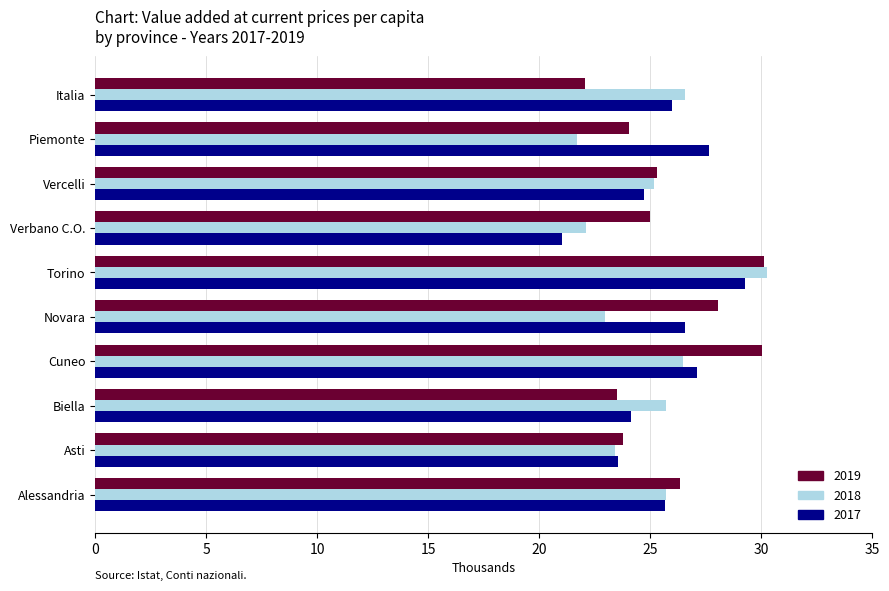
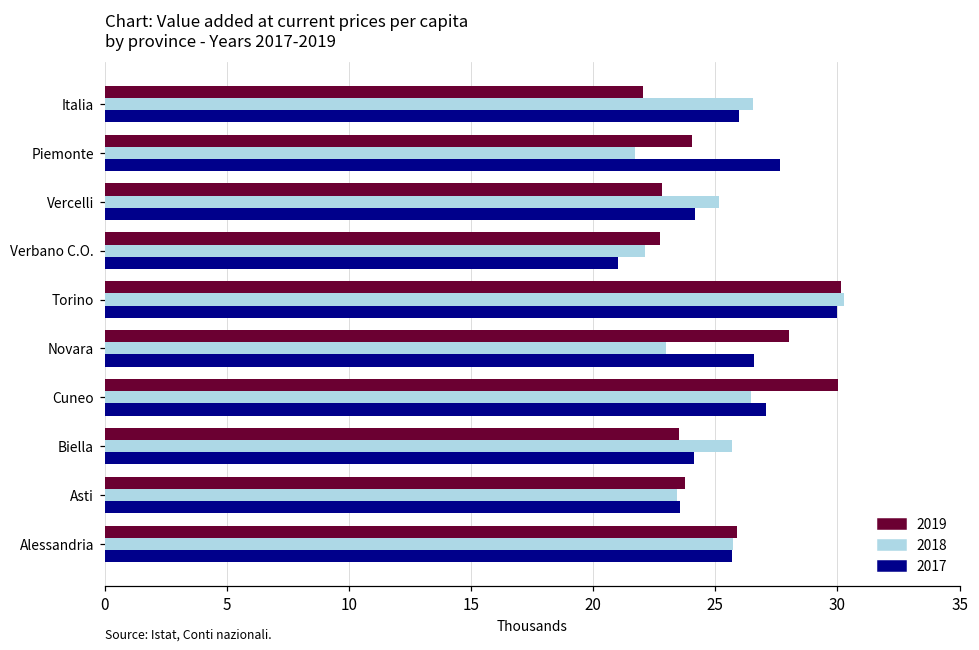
  {
    "2019": {
      "Italia": 22.0,
      "Piemonte": 24.0,
-     "Vercelli": 25.3,
-     "Verbano C.O.": 25.0,
+     "Vercelli": 22.8,
+     "Verbano C.O.": 22.7,
      "Torino": 30.1,
      "Novara": 28.0,
      "Cuneo": 30.0,
      "Biella": 23.5,
      "Asti": 23.8,
-     "Alessandria": 26.3
+     "Alessandria": 25.9
    },
    "2018": {
      "Italia": 26.5,
      "Piemonte": 21.7,
      "Vercelli": 25.2,
      "Verbano C.O.": 22.1,
      "Torino": 30.3,
      "Novara": 23.0,
      "Cuneo": 26.5,
      "Biella": 25.7,
      "Asti": 23.4,
      "Alessandria": 25.7
    },
    "2017": {
      "Italia": 26.0,
      "Piemonte": 27.7,
-     "Vercelli": 24.7,
+     "Vercelli": 24.2,
      "Verbano C.O.": 21.0,
-     "Torino": 29.3,
+     "Torino": 30.0,
      "Novara": 26.6,
      "Cuneo": 27.1,
      "Biella": 24.1,
      "Asti": 23.5,
      "Alessandria": 25.7
    }
  }
